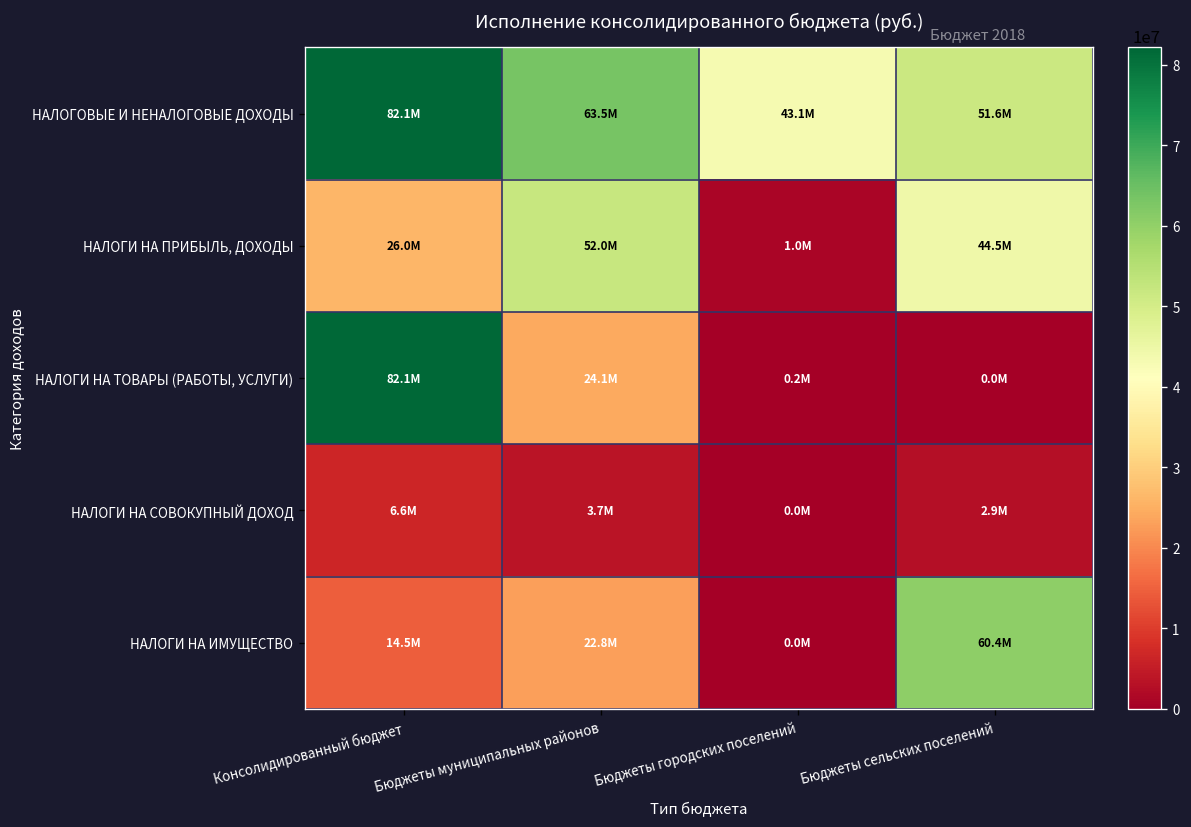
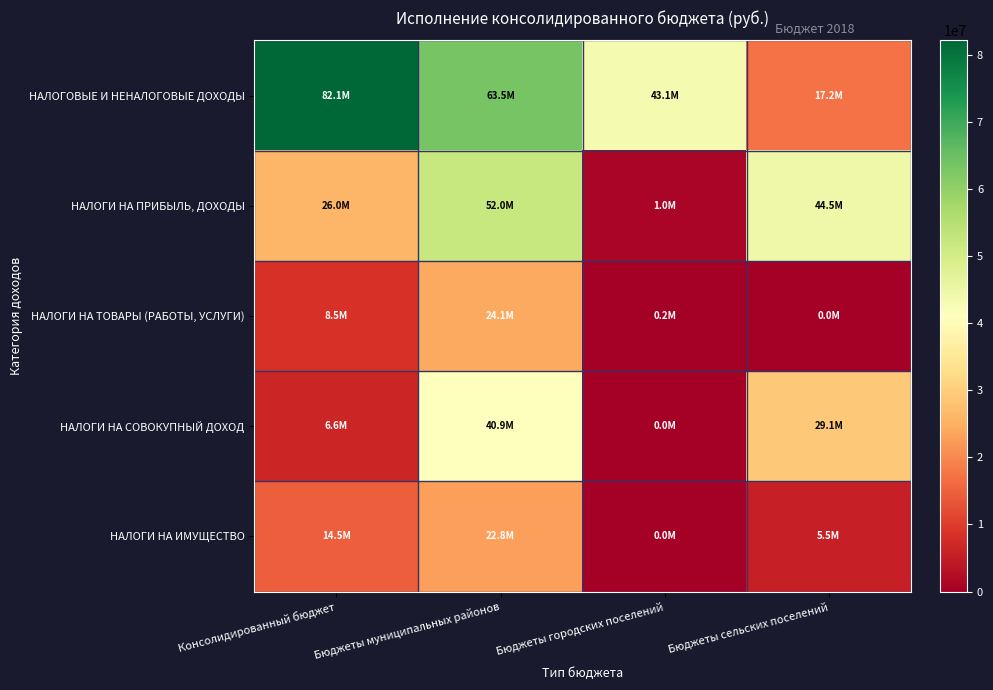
  {
    "НАЛОГОВЫЕ И НЕНАЛОГОВЫЕ ДОХОДЫ": {
      "Консолидированный бюджет": "82.1M",
      "Бюджеты муниципальных районов": "63.5M",
      "Бюджеты городских поселений": "43.1M",
-     "Бюджеты сельских поселений": "51.6M"
+     "Бюджеты сельских поселений": "17.2M"
    },
    "НАЛОГИ НА ПРИБЫЛЬ, ДОХОДЫ": {
      "Консолидированный бюджет": "26.0M",
      "Бюджеты муниципальных районов": "52.0M",
      "Бюджеты городских поселений": "1.0M",
      "Бюджеты сельских поселений": "44.5M"
    },
    "НАЛОГИ НА ТОВАРЫ (РАБОТЫ, УСЛУГИ)": {
-     "Консолидированный бюджет": "82.1M",
+     "Консолидированный бюджет": "8.5M",
      "Бюджеты муниципальных районов": "24.1M",
      "Бюджеты городских поселений": "0.2M",
      "Бюджеты сельских поселений": "0.0M"
    },
    "НАЛОГИ НА СОВОКУПНЫЙ ДОХОД": {
      "Консолидированный бюджет": "6.6M",
-     "Бюджеты муниципальных районов": "3.7M",
+     "Бюджеты муниципальных районов": "40.9M",
      "Бюджеты городских поселений": "0.0M",
-     "Бюджеты сельских поселений": "2.9M"
+     "Бюджеты сельских поселений": "29.1M"
    },
    "НАЛОГИ НА ИМУЩЕСТВО": {
      "Консолидированный бюджет": "14.5M",
      "Бюджеты муниципальных районов": "22.8M",
      "Бюджеты городских поселений": "0.0M",
-     "Бюджеты сельских поселений": "60.4M"
+     "Бюджеты сельских поселений": "5.5M"
    }
  }
